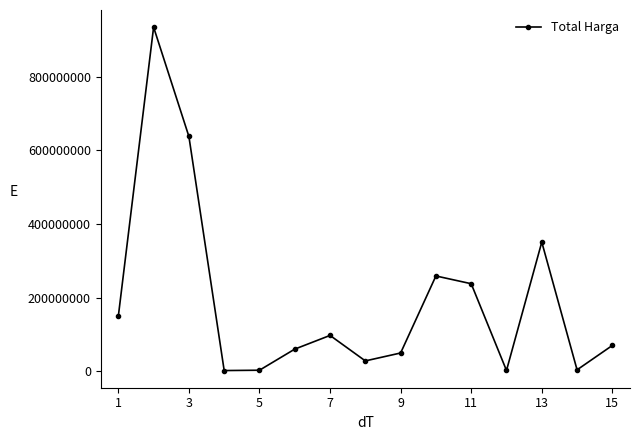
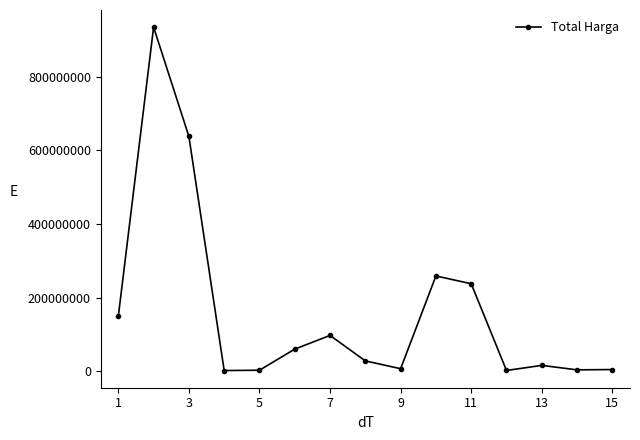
  {
    "1": 150000000,
    "3": 640000000,
    "5": 0,
    "7": 100000000,
-   "9": 50000000,
+   "9": 10000000,
    "11": 240000000,
-   "13": 350000000,
-   "15": 70000000
+   "13": 20000000,
+   "15": 0
  }
